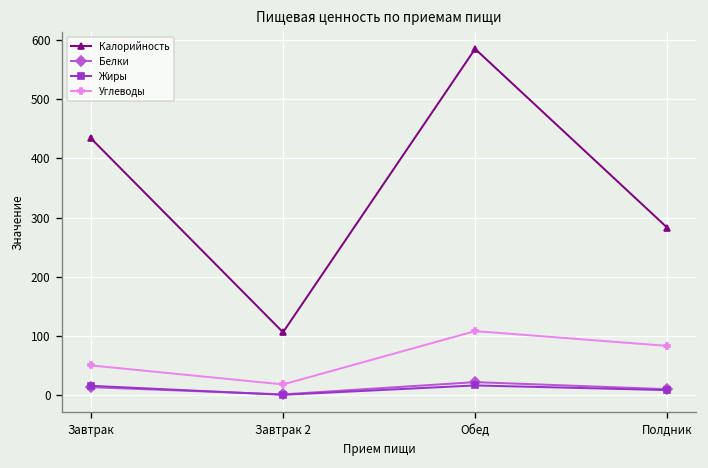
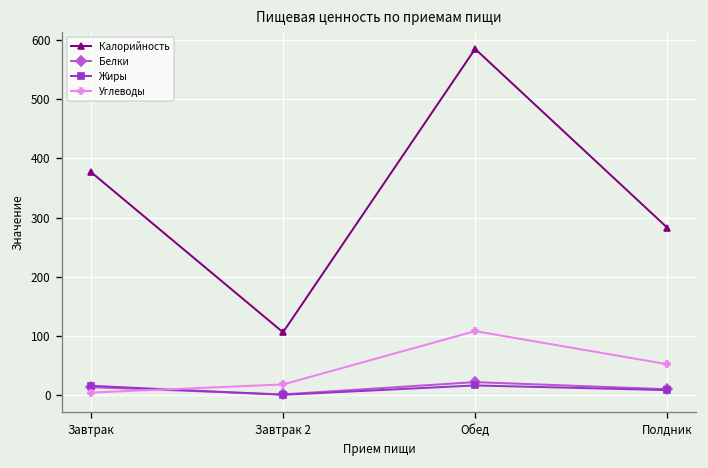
  {
    "Калорийность": {
-     "Завтрак": 430,
+     "Завтрак": 380,
      "Завтрак 2": 110,
      "Обед": 590,
      "Полдник": 280
    },
    "Углеводы": {
-     "Завтрак": 50,
+     "Завтрак": 0,
      "Завтрак 2": 20,
      "Обед": 110,
-     "Полдник": 80
+     "Полдник": 50
    }
  }
